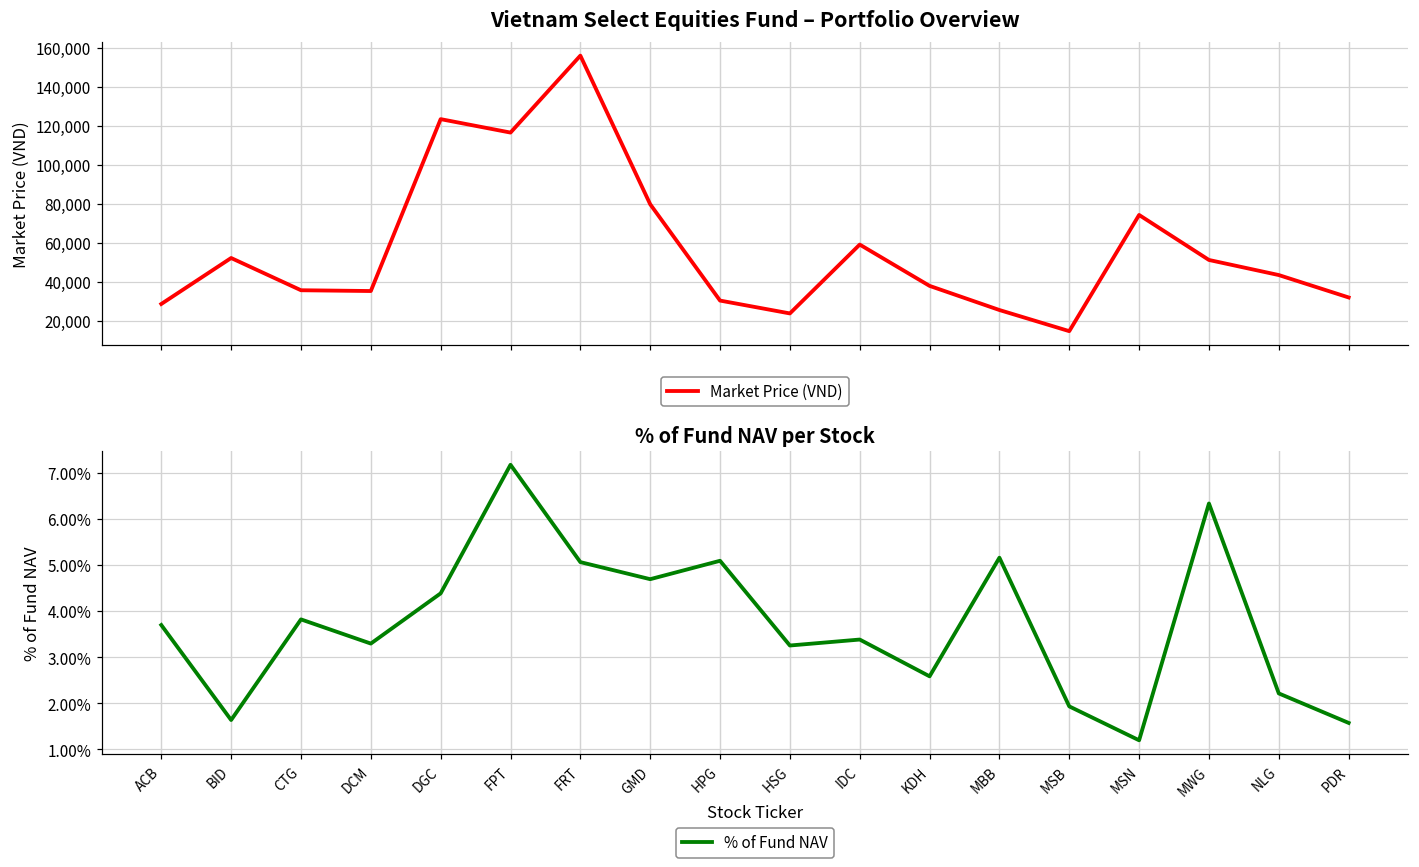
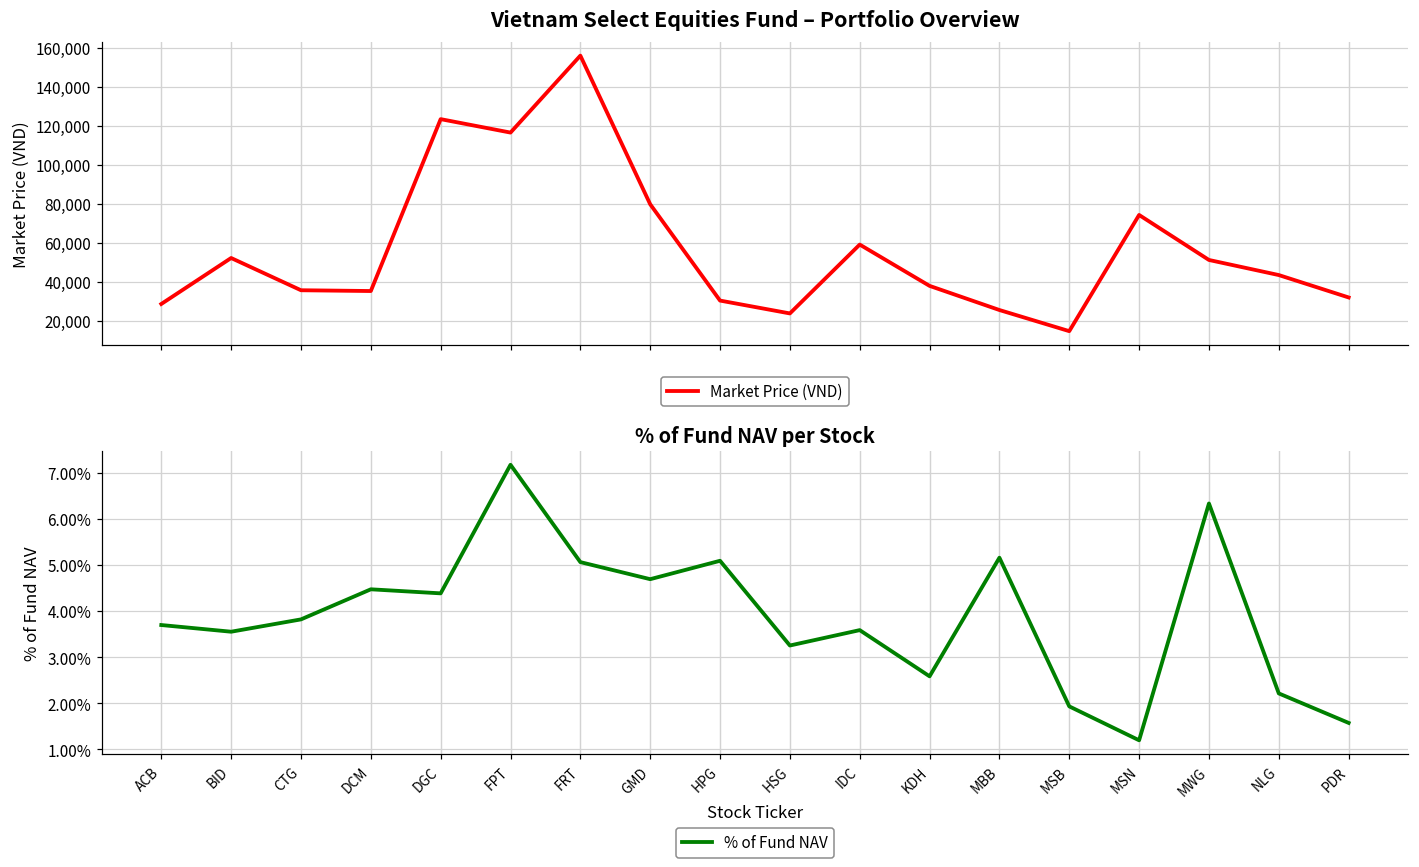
  {
    "% of Fund NAV per Stock": {
      "ACB": "3.7%",
-     "BID": "1.6%",
+     "BID": "3.6%",
      "CTG": "3.8%",
-     "DCM": "3.3%",
+     "DCM": "4.5%",
      "DGC": "4.4%",
      "FPT": "7.2%",
      "FRT": "5.1%",
      "GMD": "4.7%",
      "HPG": "5.1%",
      "HSG": "3.3%",
-     "IDC": "3.4%",
+     "IDC": "3.6%",
      "KDH": "2.6%",
      "MBB": "5.2%",
      "MSB": "1.9%",
      "MSN": "1.2%",
      "MWG": "6.3%",
      "NLG": "2.2%",
      "PDR": "1.6%"
    }
  }
